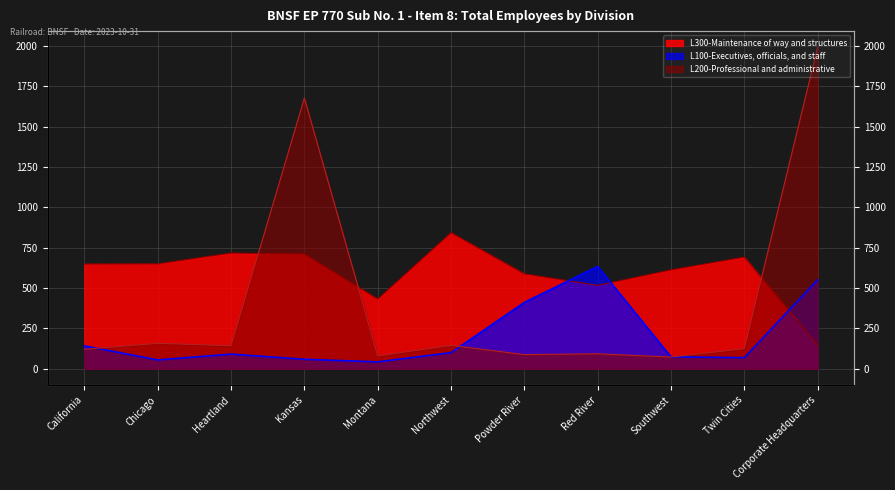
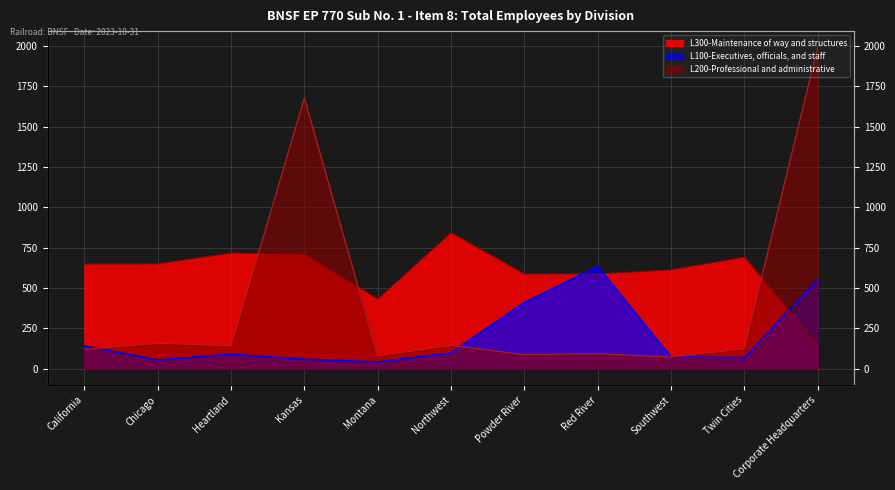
  {
    "L300-Maintenance of way and structures": {
      "California": 650,
      "Chicago": 650,
      "Heartland": 720,
      "Kansas": 710,
      "Montana": 430,
      "Northwest": 840,
      "Powder River": 590,
-     "Red River": 520,
+     "Red River": 590,
      "Southwest": 610,
      "Twin Cities": 690,
      "Corporate Headquarters": 150
    },
    "L100-Executives, officials, and staff": {
      "California": 140,
      "Chicago": 60,
      "Heartland": 90,
      "Kansas": 60,
      "Montana": 40,
      "Northwest": 100,
      "Powder River": 410,
      "Red River": 630,
      "Twin Cities": 70,
      "Corporate Headquarters": 550
    },
    "L200-Professional and administrative": {
      "California": 120,
      "Chicago": 160,
      "Heartland": 140,
      "Kansas": 1680,
      "Montana": 80,
      "Northwest": 150,
      "Powder River": 90,
      "Red River": 90,
      "Twin Cities": 130
    }
  }
